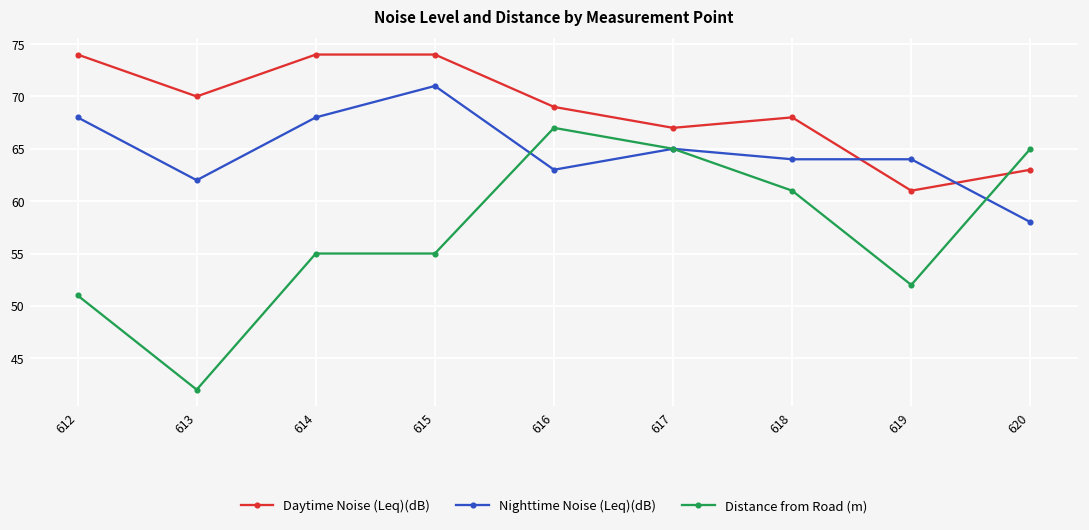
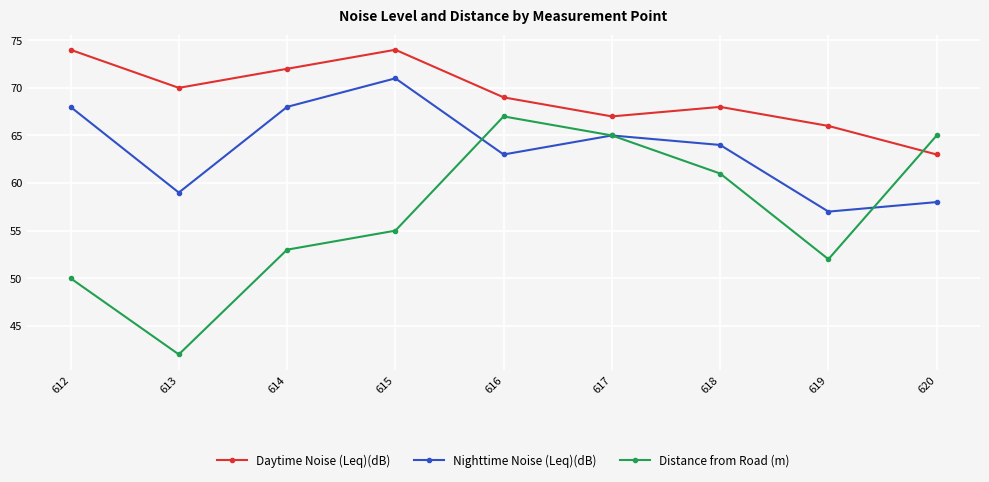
  {
    "Daytime Noise (Leq)(dB)": {
      "612": 74,
      "613": 70,
-     "614": 74,
+     "614": 72,
      "615": 74,
      "616": 69,
      "617": 67,
      "618": 68,
-     "619": 61,
+     "619": 66,
      "620": 63
    },
    "Nighttime Noise (Leq)(dB)": {
      "612": 68,
-     "613": 62,
+     "613": 59,
      "614": 68,
      "615": 71,
      "616": 63,
      "618": 64,
-     "619": 64,
+     "619": 57,
      "620": 58
    },
    "Distance from Road (m)": {
-     "612": 51,
+     "612": 50,
      "613": 42,
-     "614": 55,
+     "614": 53,
      "615": 55,
      "616": 67,
      "618": 61,
      "619": 52,
      "620": 65
    }
  }
